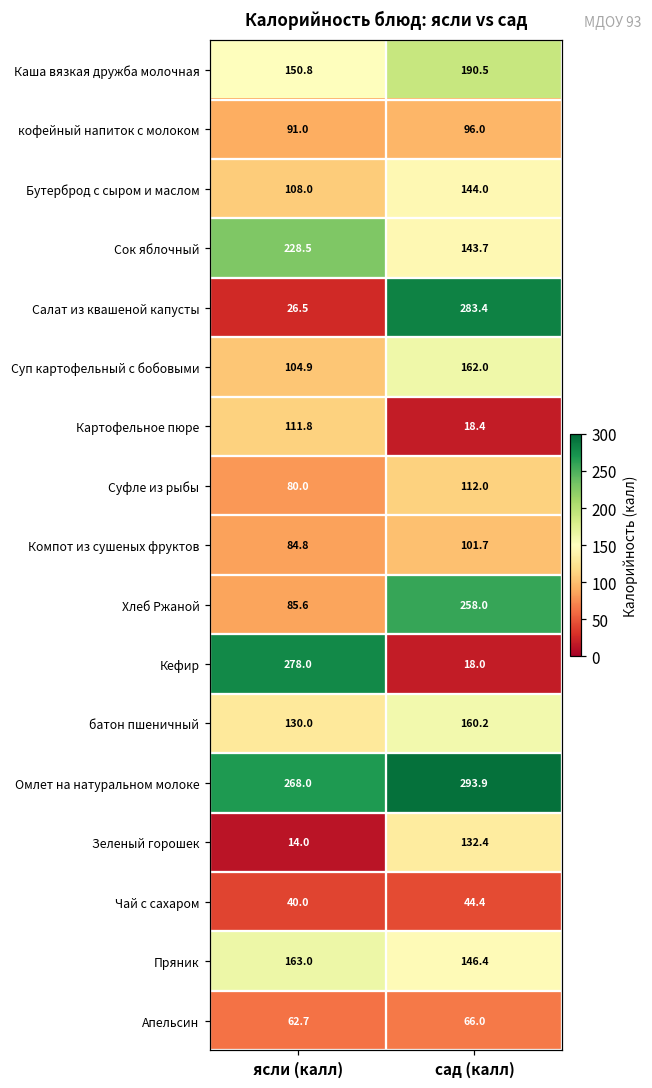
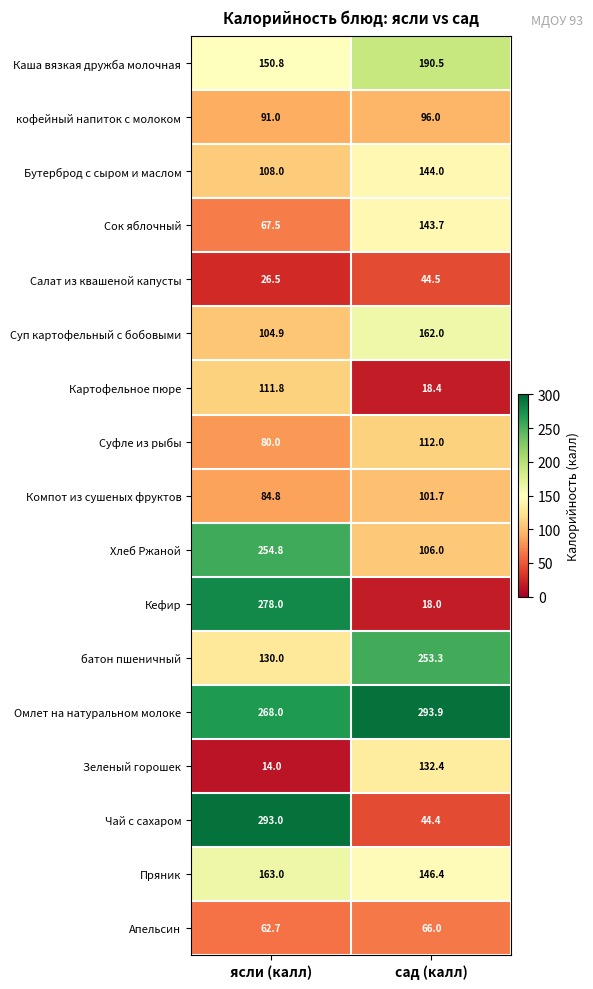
  {
    "Каша вязкая дружба молочная": {
      "ясли (калл)": 150.8,
      "сад (калл)": 190.5
    },
    "кофейный напиток с молоком": {
      "ясли (калл)": 91.0,
      "сад (калл)": 96.0
    },
    "Бутерброд с сыром и маслом": {
      "ясли (калл)": 108.0,
      "сад (калл)": 144.0
    },
    "Сок яблочный": {
-     "ясли (калл)": 228.5,
+     "ясли (калл)": 67.5,
      "сад (калл)": 143.7
    },
    "Салат из квашеной капусты": {
      "ясли (калл)": 26.5,
-     "сад (калл)": 283.4
+     "сад (калл)": 44.5
    },
    "Суп картофельный с бобовыми": {
      "ясли (калл)": 104.9,
      "сад (калл)": 162.0
    },
    "Картофельное пюре": {
      "ясли (калл)": 111.8,
      "сад (калл)": 18.4
    },
    "Суфле из рыбы": {
      "ясли (калл)": 80.0,
      "сад (калл)": 112.0
    },
    "Компот из сушеных фруктов": {
      "ясли (калл)": 84.8,
      "сад (калл)": 101.7
    },
    "Хлеб Ржаной": {
-     "ясли (калл)": 85.6,
-     "сад (калл)": 258.0
+     "ясли (калл)": 254.8,
+     "сад (калл)": 106.0
    },
    "Кефир": {
      "ясли (калл)": 278.0,
      "сад (калл)": 18.0
    },
    "батон пшеничный": {
      "ясли (калл)": 130.0,
-     "сад (калл)": 160.2
+     "сад (калл)": 253.3
    },
    "Омлет на натуральном молоке": {
      "ясли (калл)": 268.0,
      "сад (калл)": 293.9
    },
    "Зеленый горошек": {
      "ясли (калл)": 14.0,
      "сад (калл)": 132.4
    },
    "Чай с сахаром": {
-     "ясли (калл)": 40.0,
+     "ясли (калл)": 293.0,
      "сад (калл)": 44.4
    },
    "Пряник": {
      "ясли (калл)": 163.0,
      "сад (калл)": 146.4
    },
    "Апельсин": {
      "ясли (калл)": 62.7,
      "сад (калл)": 66.0
    }
  }
